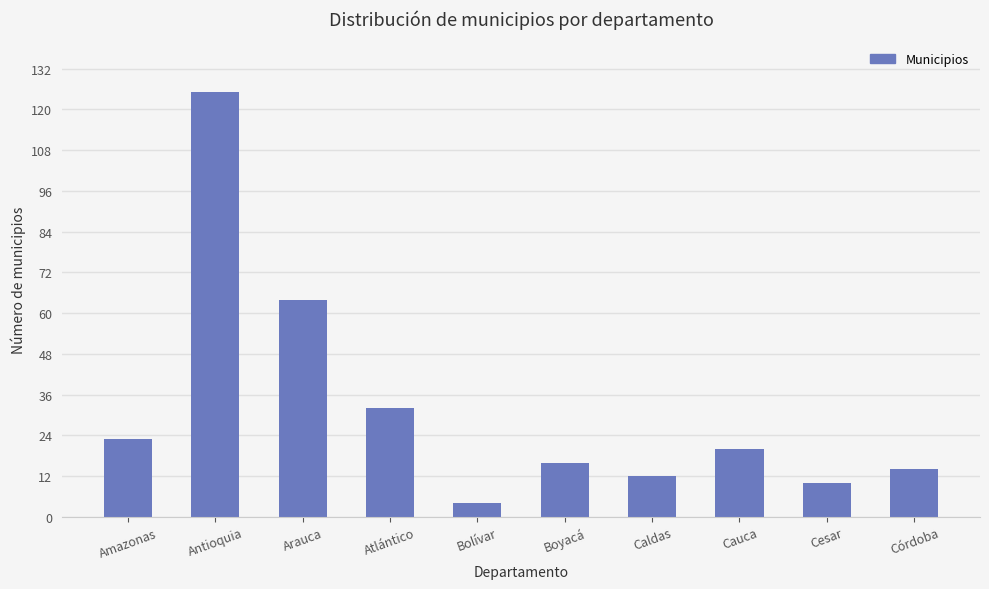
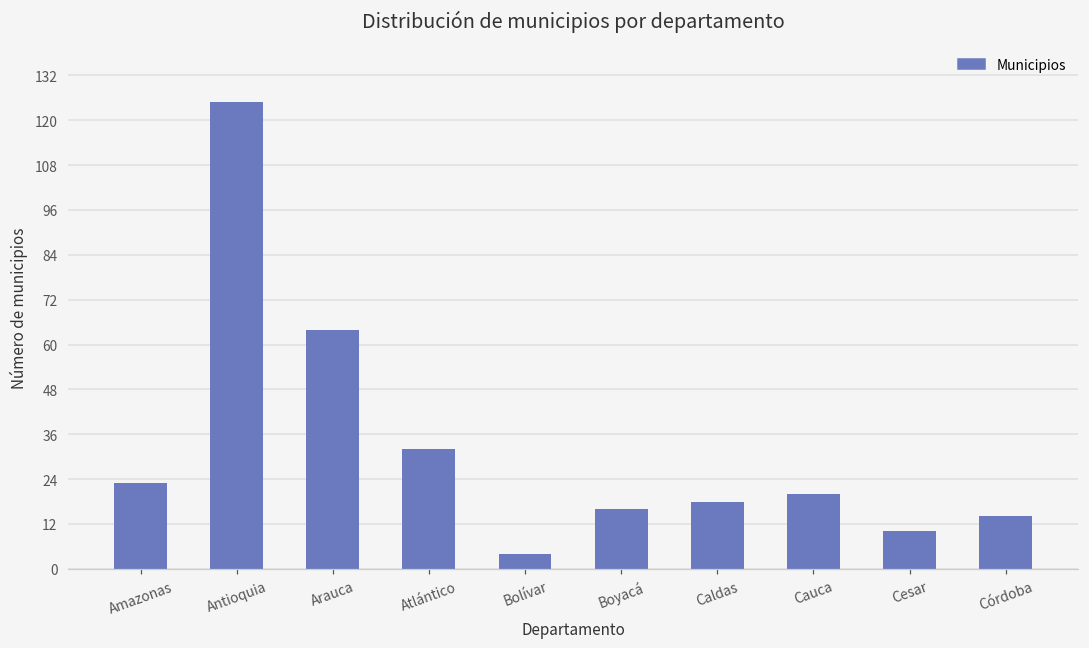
  {
    "Amazonas": 23,
    "Antioquia": 125,
    "Arauca": 64,
    "Atlántico": 32,
    "Bolívar": 4,
    "Boyacá": 16,
-   "Caldas": 12,
+   "Caldas": 18,
    "Cauca": 20,
    "Cesar": 10,
    "Córdoba": 14
  }
